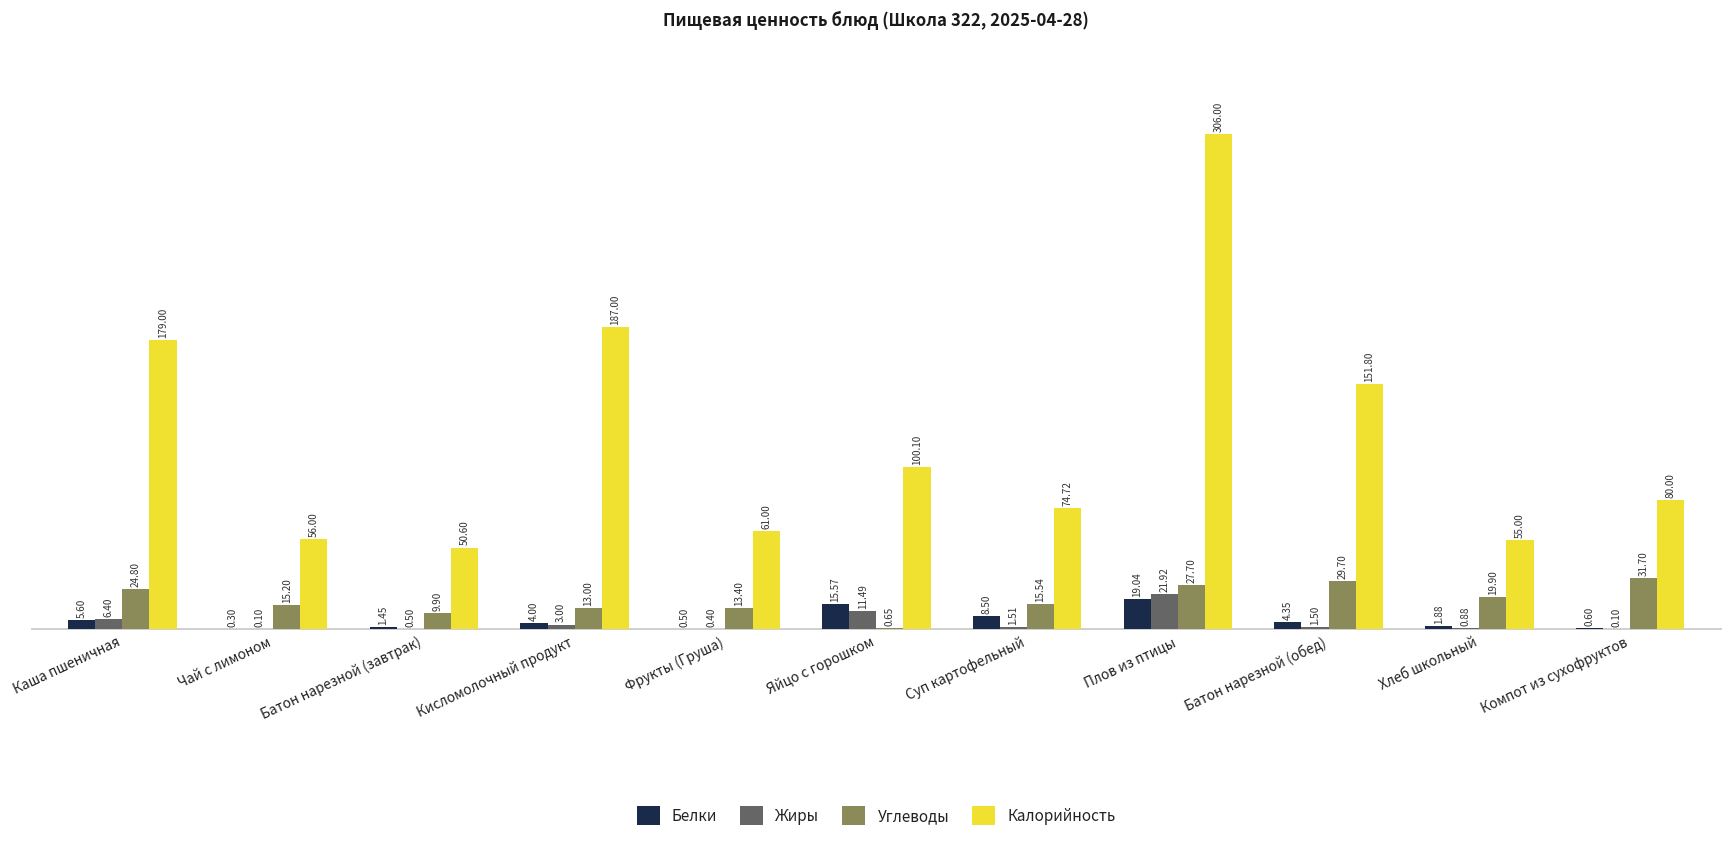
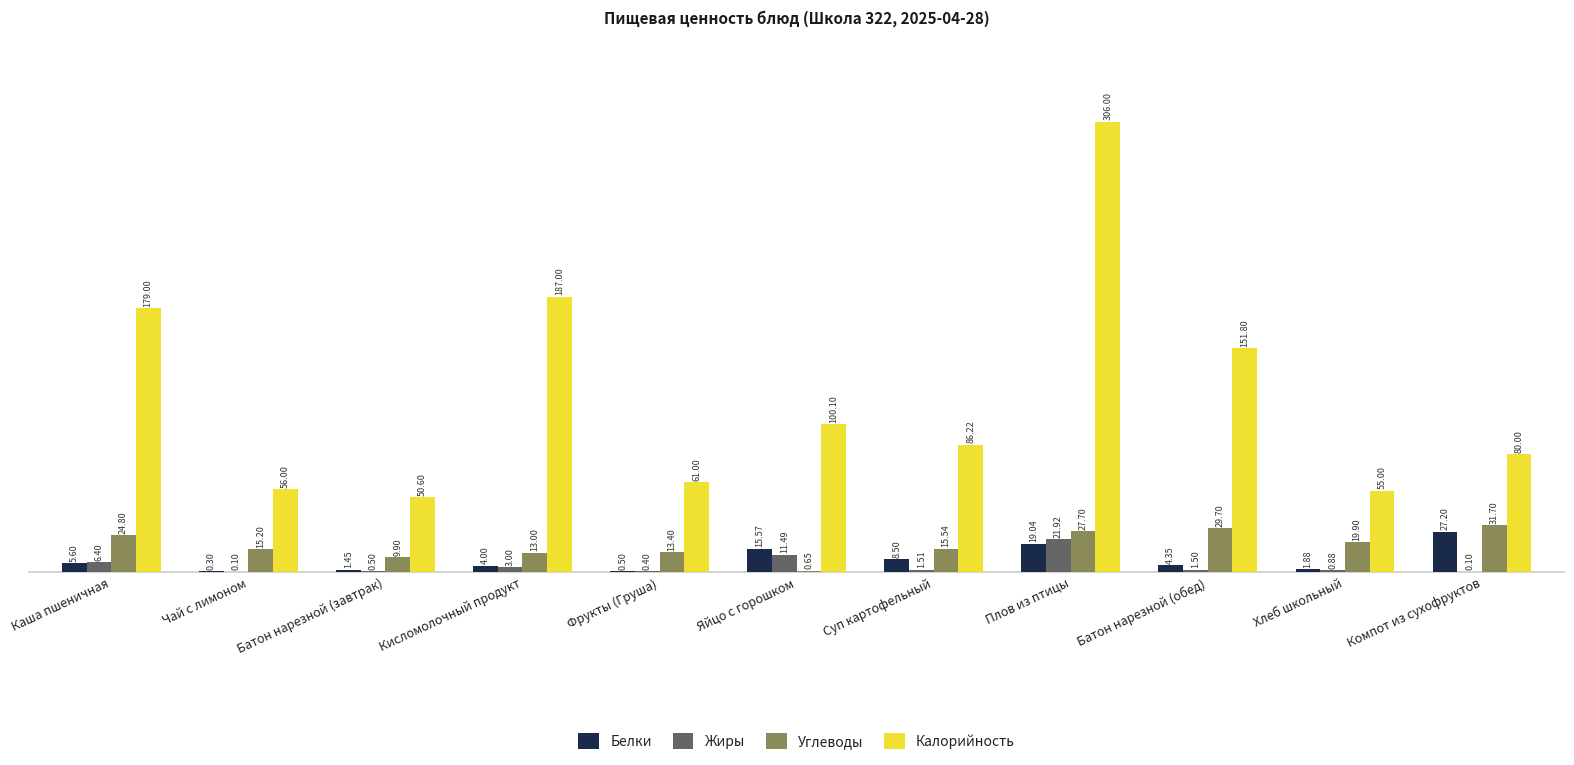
  {
    "Белки": {
      "Каша пшеничная": 5.60,
      "Чай с лимоном": 0.30,
      "Батон нарезной (завтрак)": 1.45,
      "Кисломолочный продукт": 4.00,
      "Фрукты (Груша)": 0.50,
      "Яйцо с горошком": 15.57,
      "Суп картофельный": 8.50,
      "Плов из птицы": 19.04,
      "Батон нарезной (обед)": 4.35,
      "Хлеб школьный": 1.88,
-     "Компот из сухофруктов": 0.60
+     "Компот из сухофруктов": 27.20
    },
    "Калорийность": {
      "Каша пшеничная": 179.00,
      "Чай с лимоном": 56.00,
      "Батон нарезной (завтрак)": 50.60,
      "Кисломолочный продукт": 187.00,
      "Фрукты (Груша)": 61.00,
      "Яйцо с горошком": 100.10,
-     "Суп картофельный": 74.72,
+     "Суп картофельный": 86.22,
      "Плов из птицы": 306.00,
      "Батон нарезной (обед)": 151.80,
      "Хлеб школьный": 55.00,
      "Компот из сухофруктов": 80.00
    }
  }
